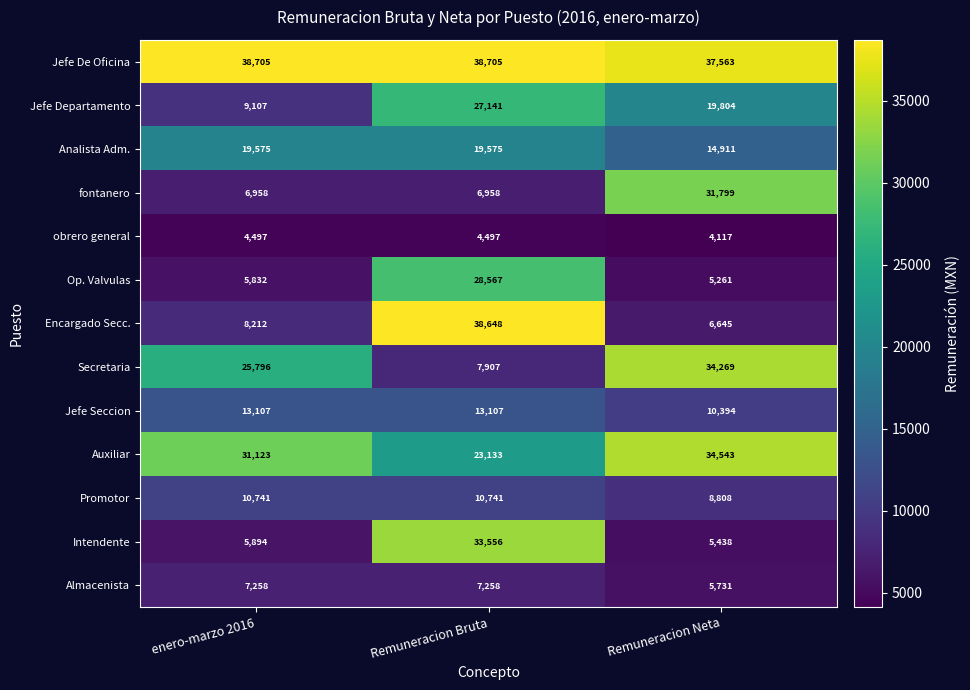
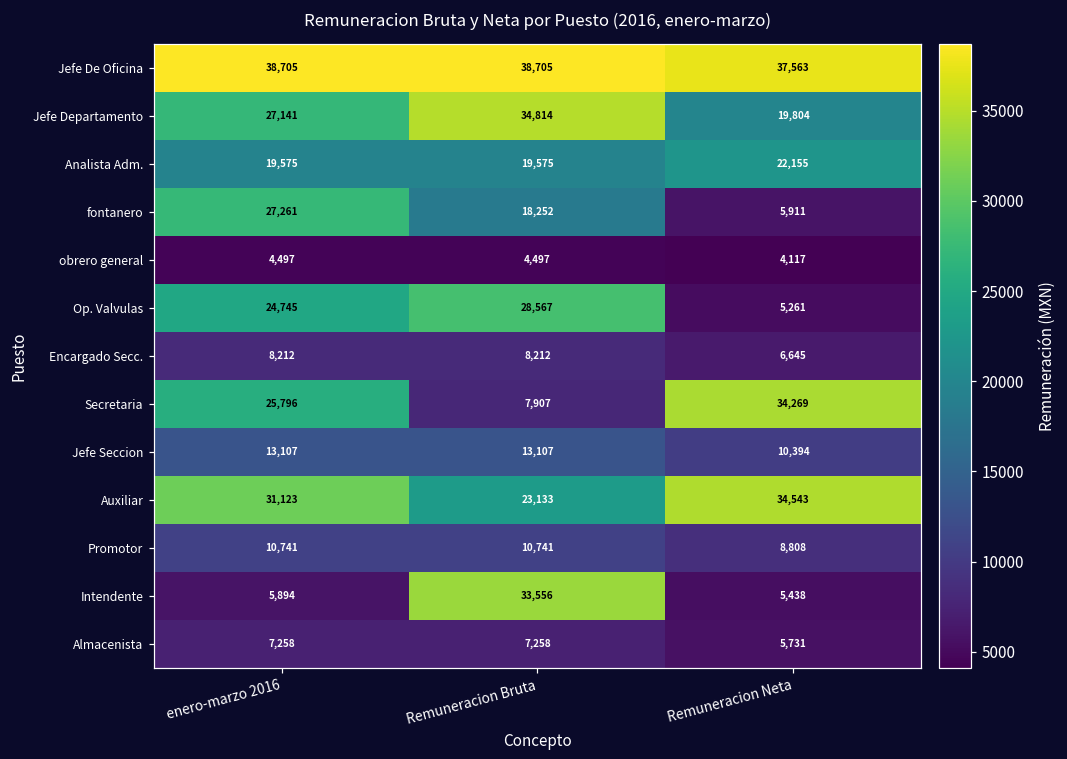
  {
    "Jefe De Oficina": {
      "enero-marzo 2016": "38,705",
      "Remuneracion Bruta": "38,705",
      "Remuneracion Neta": "37,563"
    },
    "Jefe Departamento": {
-     "enero-marzo 2016": "9,107",
-     "Remuneracion Bruta": "27,141",
+     "enero-marzo 2016": "27,141",
+     "Remuneracion Bruta": "34,814",
      "Remuneracion Neta": "19,804"
    },
    "Analista Adm.": {
      "enero-marzo 2016": "19,575",
      "Remuneracion Bruta": "19,575",
-     "Remuneracion Neta": "14,911"
+     "Remuneracion Neta": "22,155"
    },
    "fontanero": {
-     "enero-marzo 2016": "6,958",
-     "Remuneracion Bruta": "6,958",
-     "Remuneracion Neta": "31,799"
+     "enero-marzo 2016": "27,261",
+     "Remuneracion Bruta": "18,252",
+     "Remuneracion Neta": "5,911"
    },
    "obrero general": {
      "enero-marzo 2016": "4,497",
      "Remuneracion Bruta": "4,497",
      "Remuneracion Neta": "4,117"
    },
    "Op. Valvulas": {
-     "enero-marzo 2016": "5,832",
+     "enero-marzo 2016": "24,745",
      "Remuneracion Bruta": "28,567",
      "Remuneracion Neta": "5,261"
    },
    "Encargado Secc.": {
      "enero-marzo 2016": "8,212",
-     "Remuneracion Bruta": "38,648",
+     "Remuneracion Bruta": "8,212",
      "Remuneracion Neta": "6,645"
    },
    "Secretaria": {
      "enero-marzo 2016": "25,796",
      "Remuneracion Bruta": "7,907",
      "Remuneracion Neta": "34,269"
    },
    "Jefe Seccion": {
      "enero-marzo 2016": "13,107",
      "Remuneracion Bruta": "13,107",
      "Remuneracion Neta": "10,394"
    },
    "Auxiliar": {
      "enero-marzo 2016": "31,123",
      "Remuneracion Bruta": "23,133",
      "Remuneracion Neta": "34,543"
    },
    "Promotor": {
      "enero-marzo 2016": "10,741",
      "Remuneracion Bruta": "10,741",
      "Remuneracion Neta": "8,808"
    },
    "Intendente": {
      "enero-marzo 2016": "5,894",
      "Remuneracion Bruta": "33,556",
      "Remuneracion Neta": "5,438"
    },
    "Almacenista": {
      "enero-marzo 2016": "7,258",
      "Remuneracion Bruta": "7,258",
      "Remuneracion Neta": "5,731"
    }
  }
